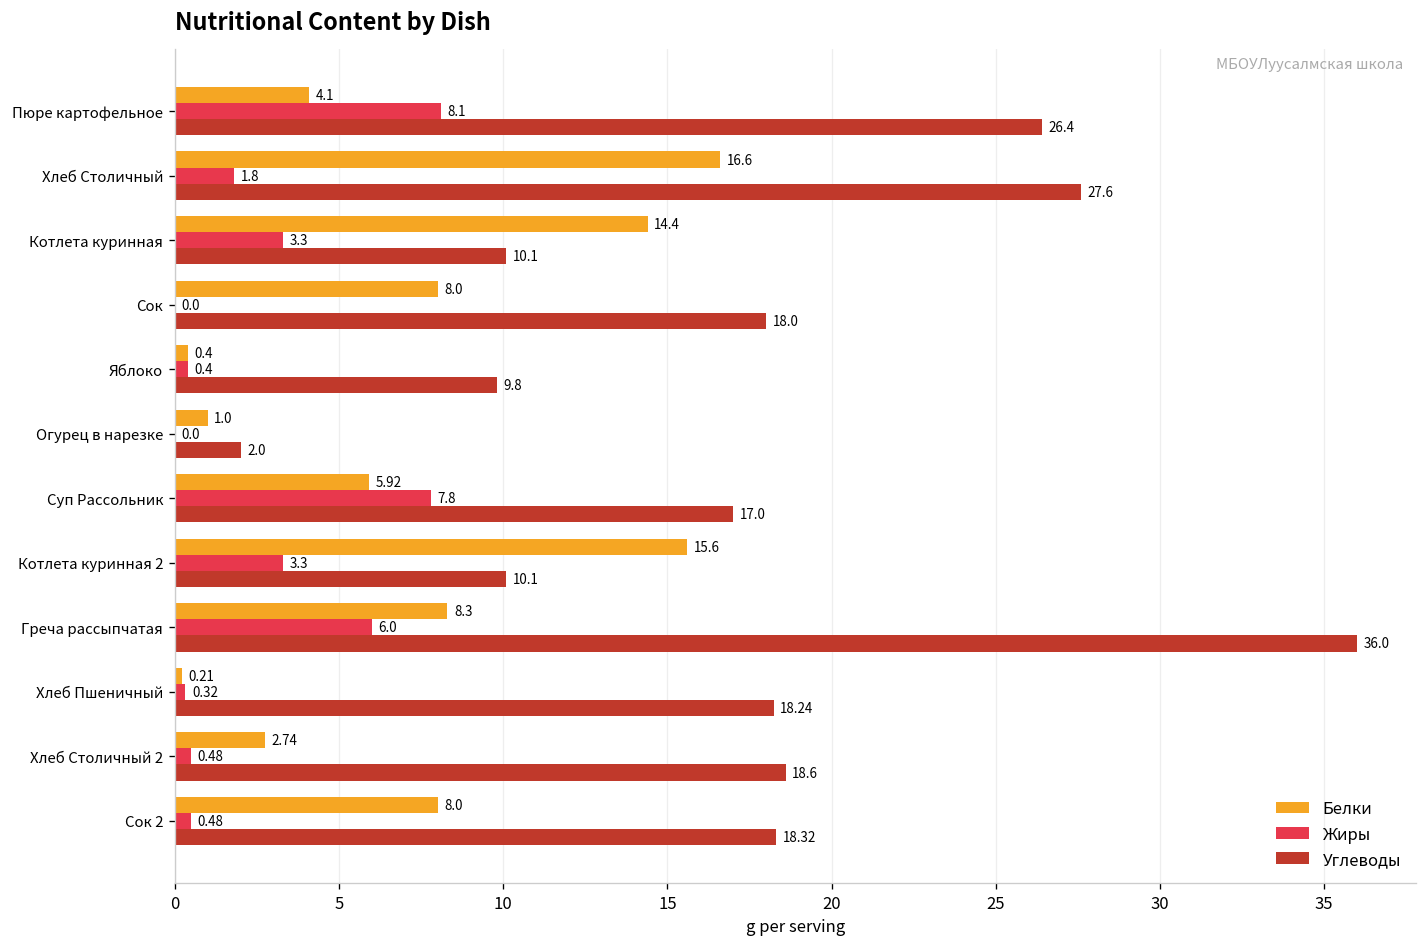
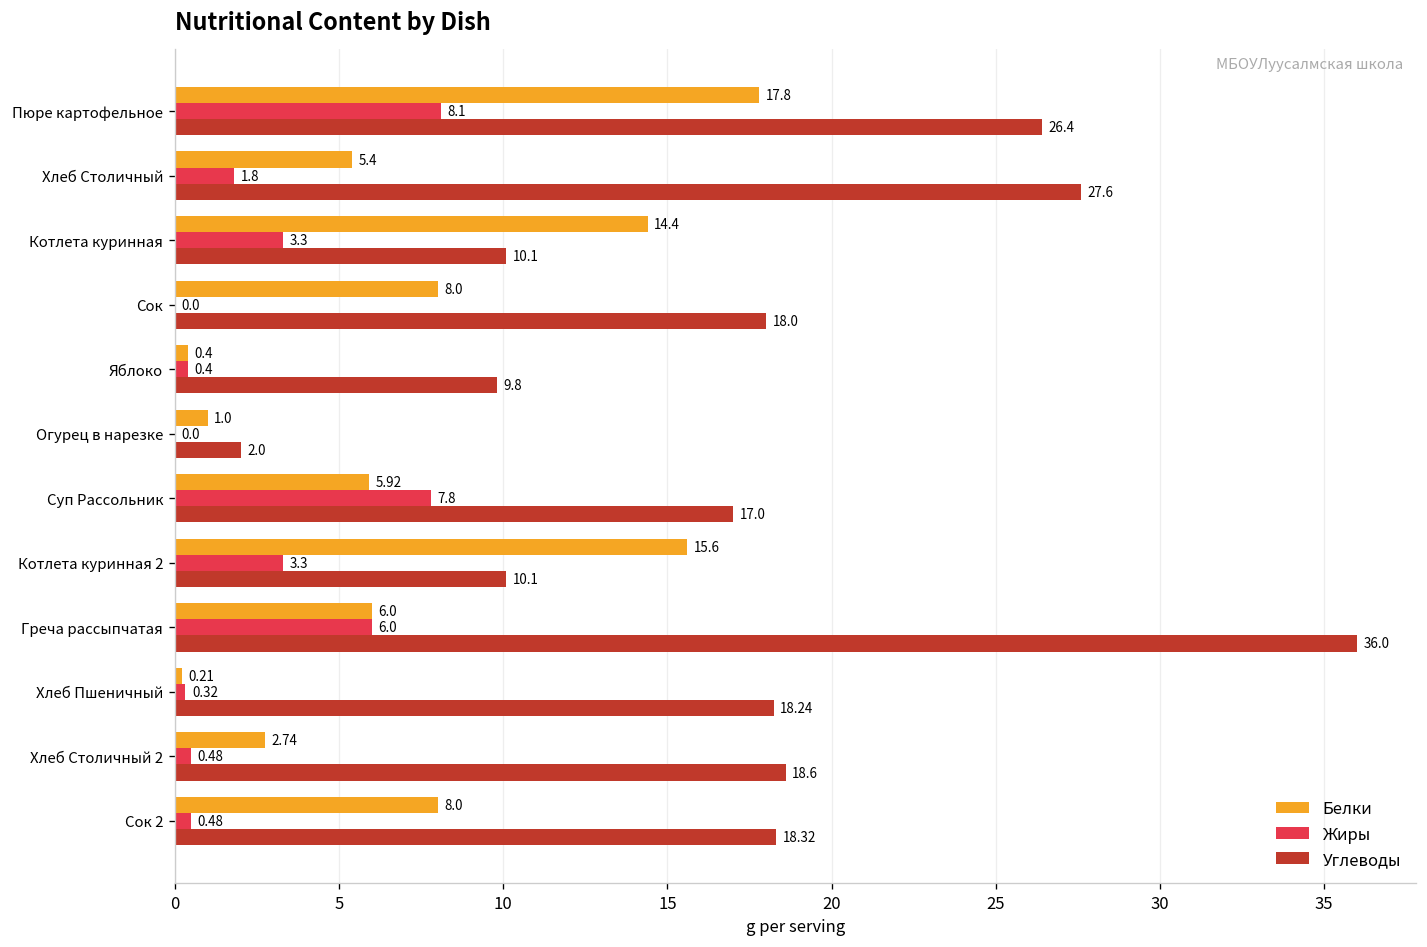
  {
    "Белки": {
-     "Пюре картофельное": 4.1,
-     "Хлеб Столичный": 16.6,
+     "Пюре картофельное": 17.8,
+     "Хлеб Столичный": 5.4,
      "Котлета куринная": 14.4,
      "Сок": 8.0,
      "Яблоко": 0.4,
      "Огурец в нарезке": 1.0,
      "Суп Рассольник": 5.92,
      "Котлета куринная 2": 15.6,
-     "Греча рассыпчатая": 8.3,
+     "Греча рассыпчатая": 6.0,
      "Хлеб Пшеничный": 0.21,
      "Хлеб Столичный 2": 2.74,
      "Сок 2": 8.0
    }
  }
